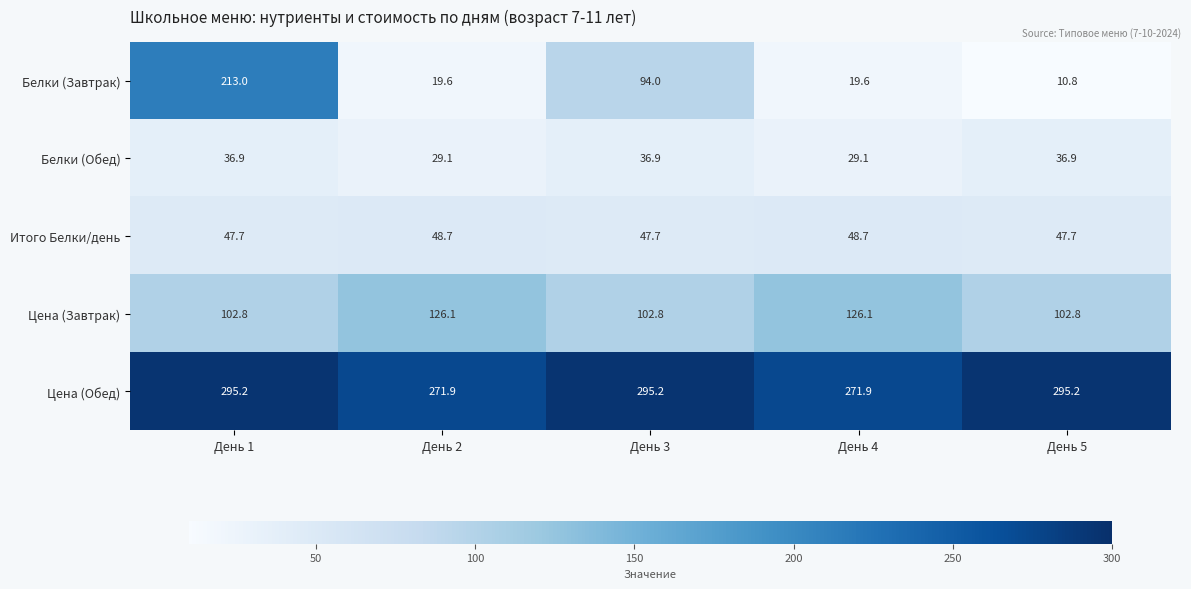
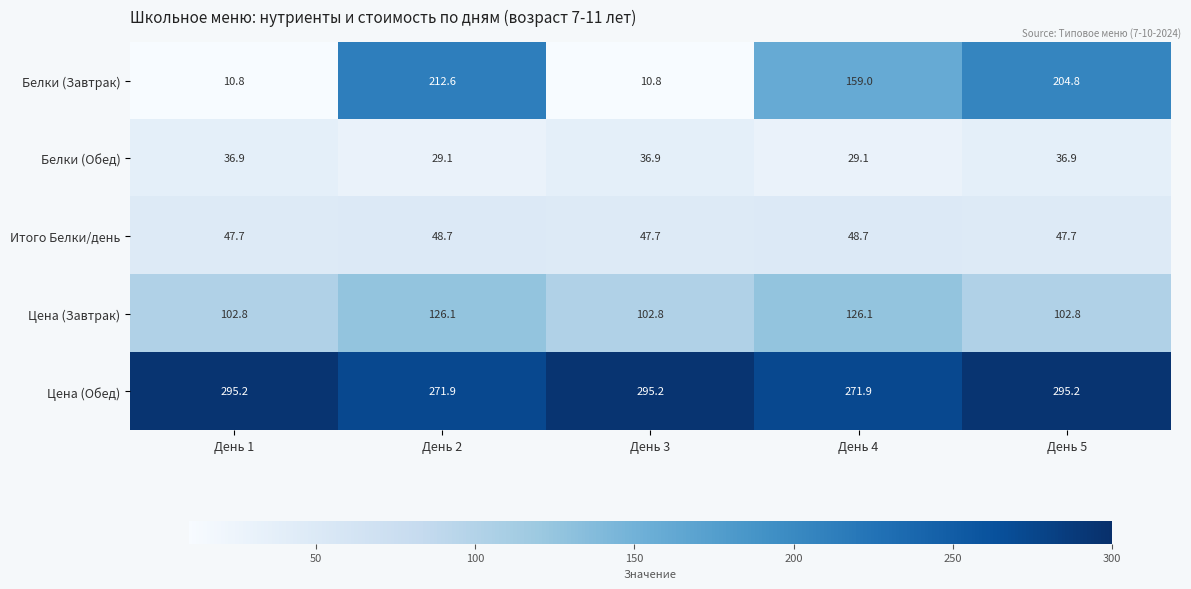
  {
    "Белки (Завтрак)": {
-     "День 1": 213.0,
-     "День 2": 19.6,
-     "День 3": 94.0,
-     "День 4": 19.6,
-     "День 5": 10.8
+     "День 1": 10.8,
+     "День 2": 212.6,
+     "День 3": 10.8,
+     "День 4": 159.0,
+     "День 5": 204.8
    },
    "Белки (Обед)": {
      "День 1": 36.9,
      "День 2": 29.1,
      "День 3": 36.9,
      "День 4": 29.1,
      "День 5": 36.9
    },
    "Итого Белки/день": {
      "День 1": 47.7,
      "День 2": 48.7,
      "День 3": 47.7,
      "День 4": 48.7,
      "День 5": 47.7
    },
    "Цена (Завтрак)": {
      "День 1": 102.8,
      "День 2": 126.1,
      "День 3": 102.8,
      "День 4": 126.1,
      "День 5": 102.8
    },
    "Цена (Обед)": {
      "День 1": 295.2,
      "День 2": 271.9,
      "День 3": 295.2,
      "День 4": 271.9,
      "День 5": 295.2
    }
  }
